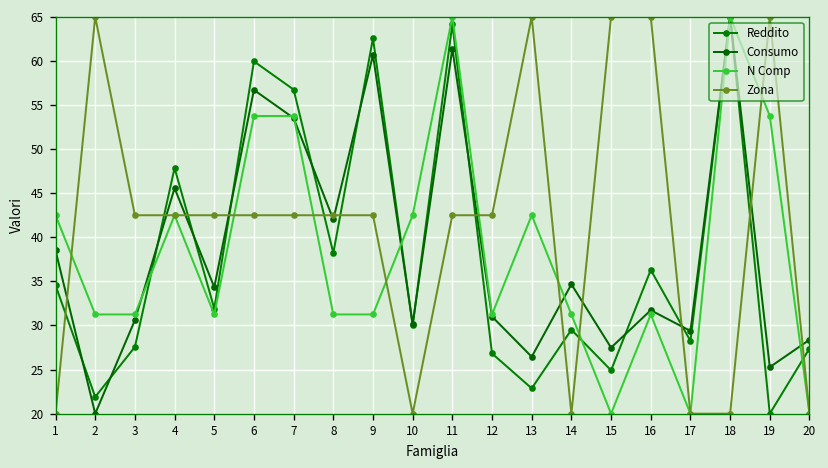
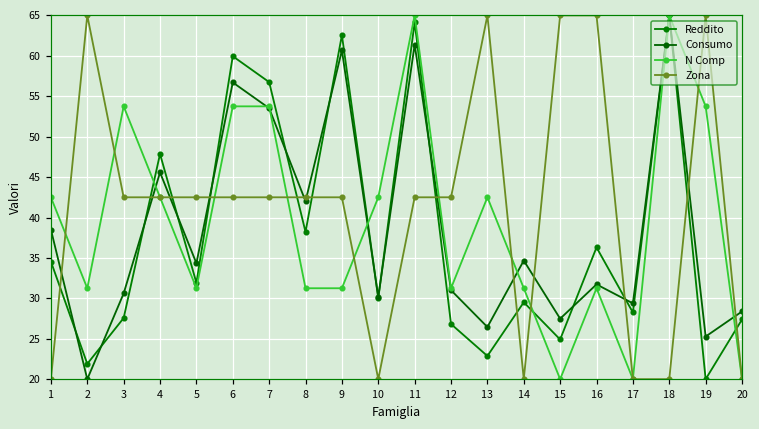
  {
    "N Comp": {
      "1": 43,
      "2": 31,
-     "3": 31,
+     "3": 54,
      "5": 31,
      "6": 54,
      "8": 31,
      "9": 31,
      "10": 43,
      "11": 65,
      "13": 43,
      "14": 31,
      "15": 20,
      "16": 31,
      "19": 54
    },
    "Zona": {
      "1": 20,
      "2": 65,
      "3": 43,
      "5": 43,
      "6": 43,
      "7": 43,
      "8": 43,
      "9": 43,
      "10": 20,
      "11": 43,
      "12": 43,
      "13": 65,
      "14": 20,
      "15": 65,
      "16": 65,
      "18": 20,
      "19": 65
    }
  }
